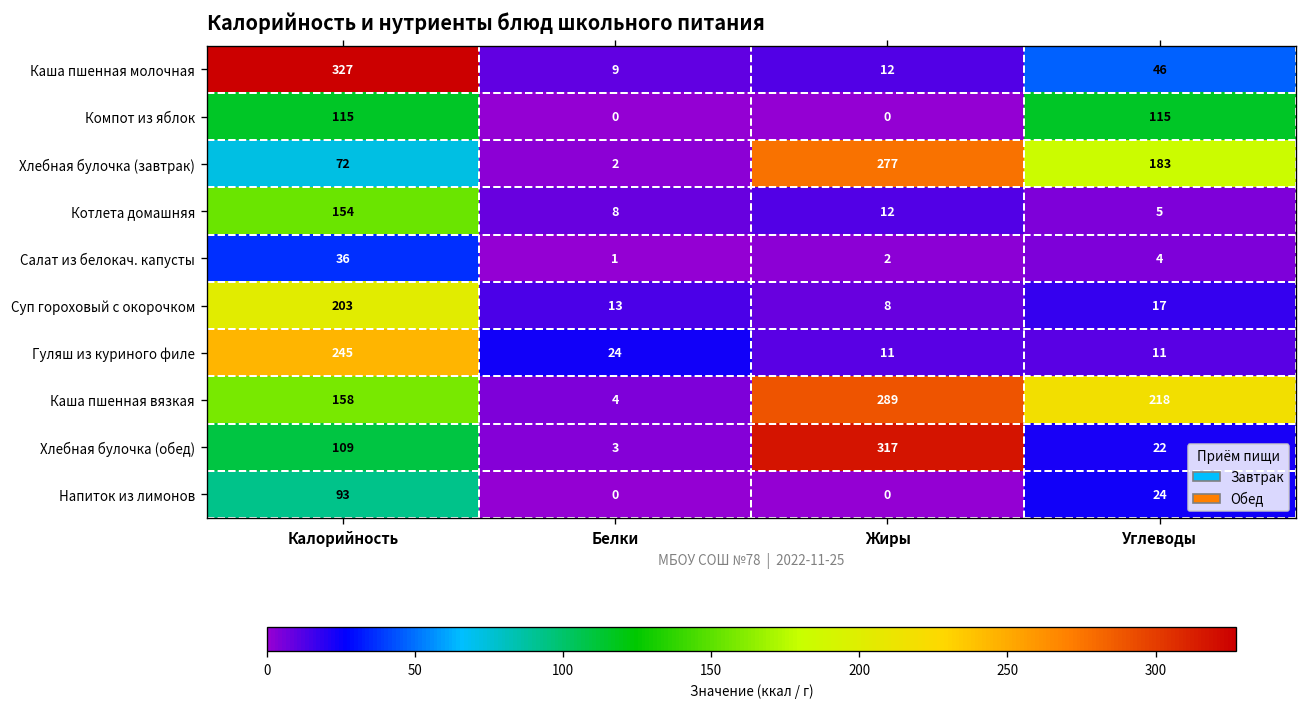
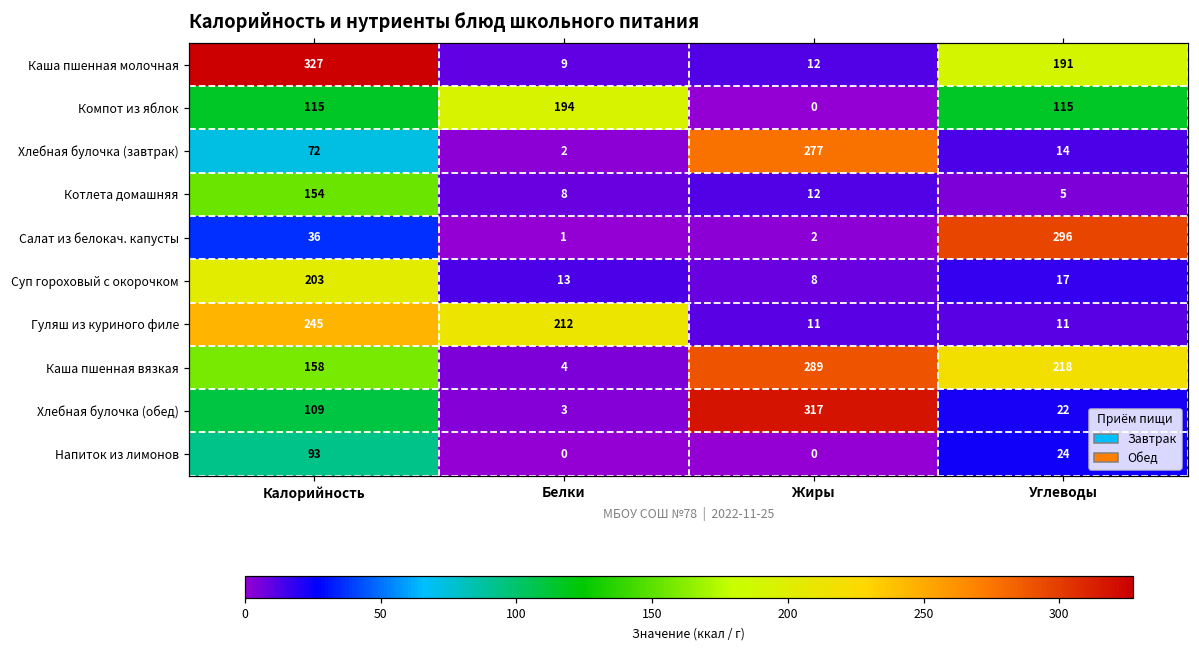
  {
    "Каша пшенная молочная": {
      "Калорийность": 327,
      "Белки": 9,
      "Жиры": 12,
-     "Углеводы": 46
+     "Углеводы": 191
    },
    "Компот из яблок": {
      "Калорийность": 115,
-     "Белки": 0,
+     "Белки": 194,
      "Жиры": 0,
      "Углеводы": 115
    },
    "Хлебная булочка (завтрак)": {
      "Калорийность": 72,
      "Белки": 2,
      "Жиры": 277,
-     "Углеводы": 183
+     "Углеводы": 14
    },
    "Котлета домашняя": {
      "Калорийность": 154,
      "Белки": 8,
      "Жиры": 12,
      "Углеводы": 5
    },
    "Салат из белокач. капусты": {
      "Калорийность": 36,
      "Белки": 1,
      "Жиры": 2,
-     "Углеводы": 4
+     "Углеводы": 296
    },
    "Суп гороховый с окорочком": {
      "Калорийность": 203,
      "Белки": 13,
      "Жиры": 8,
      "Углеводы": 17
    },
    "Гуляш из куриного филе": {
      "Калорийность": 245,
-     "Белки": 24,
+     "Белки": 212,
      "Жиры": 11,
      "Углеводы": 11
    },
    "Каша пшенная вязкая": {
      "Калорийность": 158,
      "Белки": 4,
      "Жиры": 289,
      "Углеводы": 218
    },
    "Хлебная булочка (обед)": {
      "Калорийность": 109,
      "Белки": 3,
      "Жиры": 317,
      "Углеводы": 22
    },
    "Напиток из лимонов": {
      "Калорийность": 93,
      "Белки": 0,
      "Жиры": 0,
      "Углеводы": 24
    }
  }
